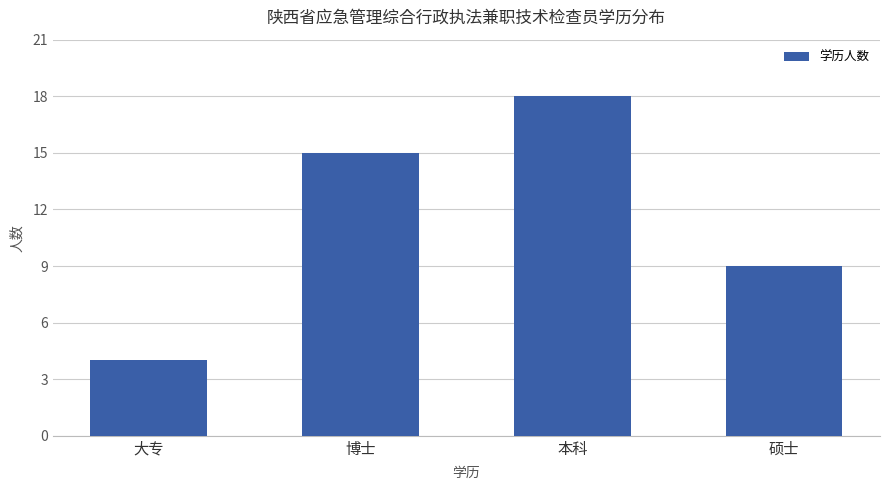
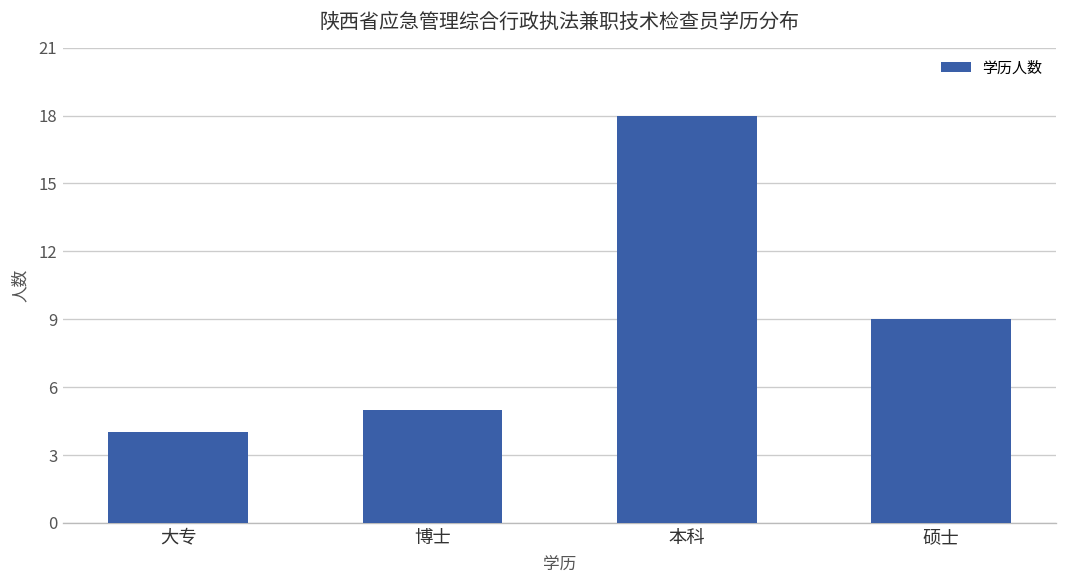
  {
    "大专": 4,
-   "博士": 15,
+   "博士": 5,
    "本科": 18,
    "硕士": 9
  }
